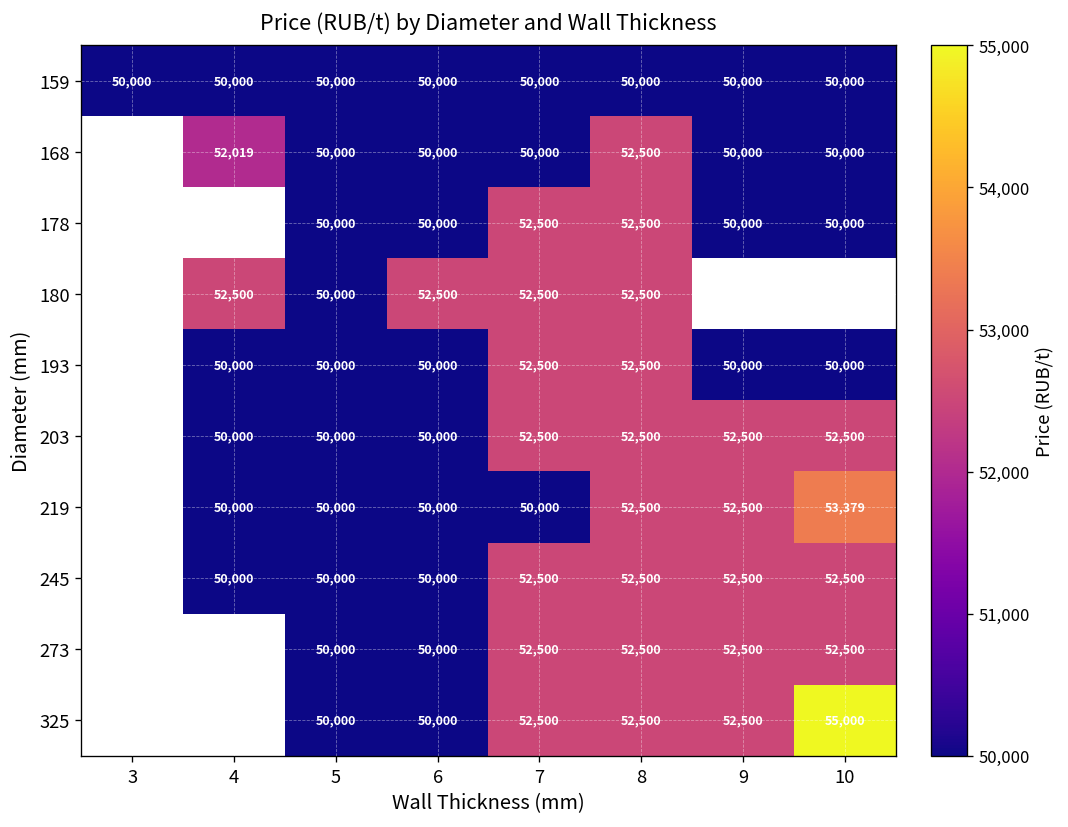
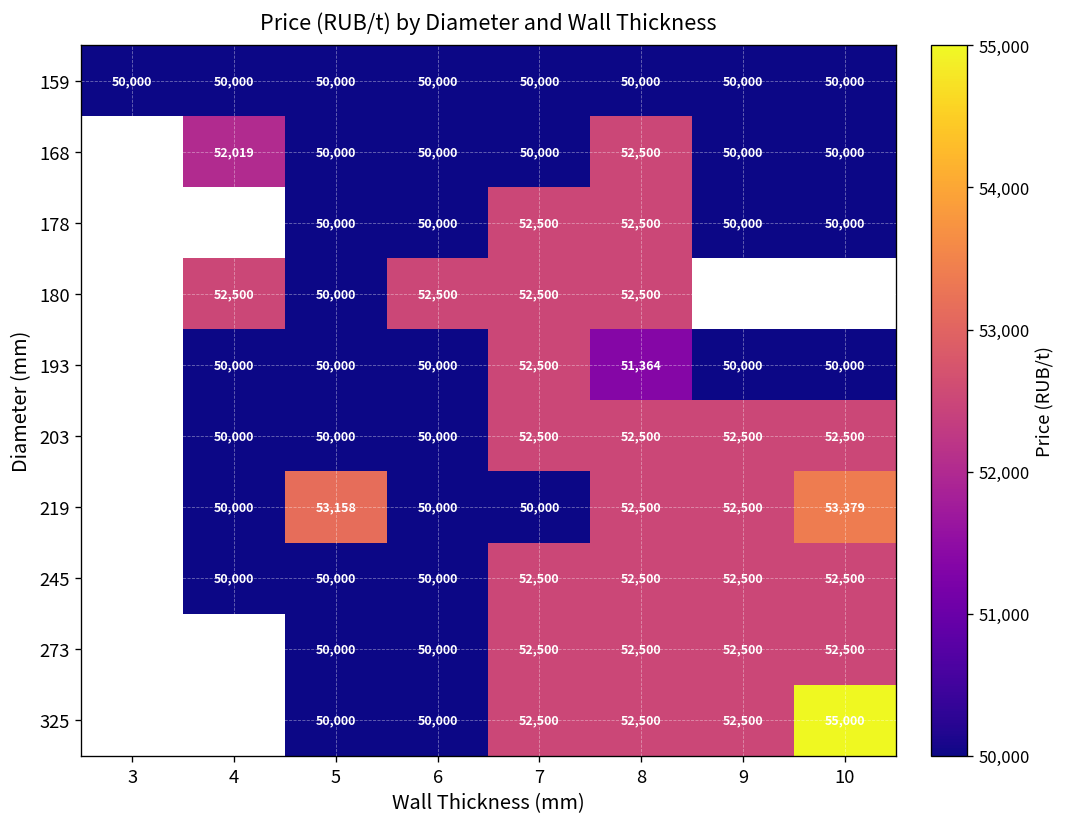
  {
    "159": {
      "3": "50,000",
      "4": "50,000",
      "5": "50,000",
      "6": "50,000",
      "7": "50,000",
      "8": "50,000",
      "9": "50,000",
      "10": "50,000"
    },
    "168": {
      "4": "52,019",
      "5": "50,000",
      "6": "50,000",
      "7": "50,000",
      "8": "52,500",
      "9": "50,000",
      "10": "50,000"
    },
    "178": {
      "5": "50,000",
      "6": "50,000",
      "7": "52,500",
      "8": "52,500",
      "9": "50,000",
      "10": "50,000"
    },
    "180": {
      "4": "52,500",
      "5": "50,000",
      "6": "52,500",
      "7": "52,500",
      "8": "52,500"
    },
    "193": {
      "4": "50,000",
      "5": "50,000",
      "6": "50,000",
      "7": "52,500",
-     "8": "52,500",
+     "8": "51,364",
      "9": "50,000",
      "10": "50,000"
    },
    "203": {
      "4": "50,000",
      "5": "50,000",
      "6": "50,000",
      "7": "52,500",
      "8": "52,500",
      "9": "52,500",
      "10": "52,500"
    },
    "219": {
      "4": "50,000",
-     "5": "50,000",
+     "5": "53,158",
      "6": "50,000",
      "7": "50,000",
      "8": "52,500",
      "9": "52,500",
      "10": "53,379"
    },
    "245": {
      "4": "50,000",
      "5": "50,000",
      "6": "50,000",
      "7": "52,500",
      "8": "52,500",
      "9": "52,500",
      "10": "52,500"
    },
    "273": {
      "5": "50,000",
      "6": "50,000",
      "7": "52,500",
      "8": "52,500",
      "9": "52,500",
      "10": "52,500"
    },
    "325": {
      "5": "50,000",
      "6": "50,000",
      "7": "52,500",
      "8": "52,500",
      "9": "52,500",
      "10": "55,000"
    }
  }
